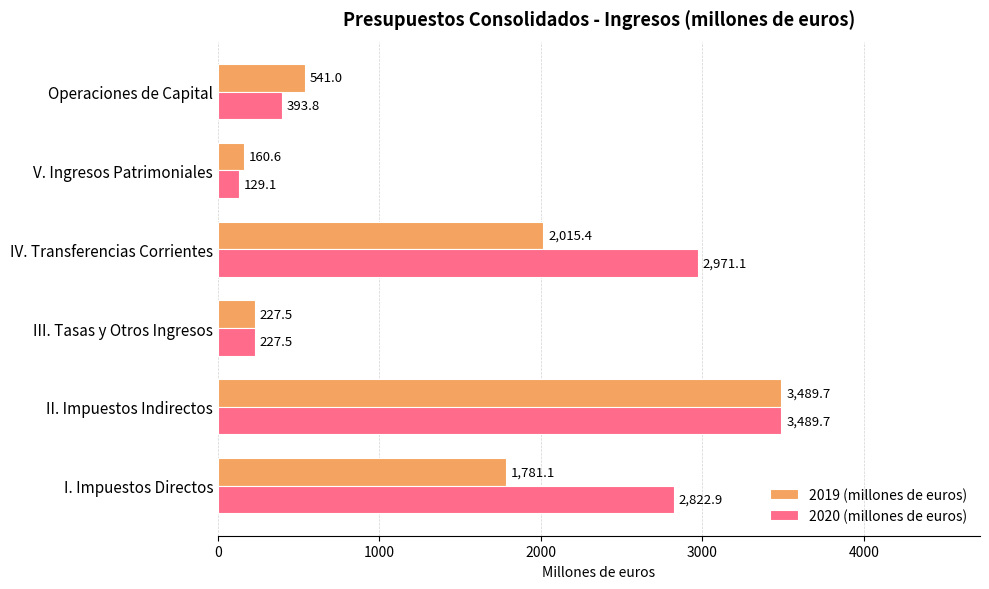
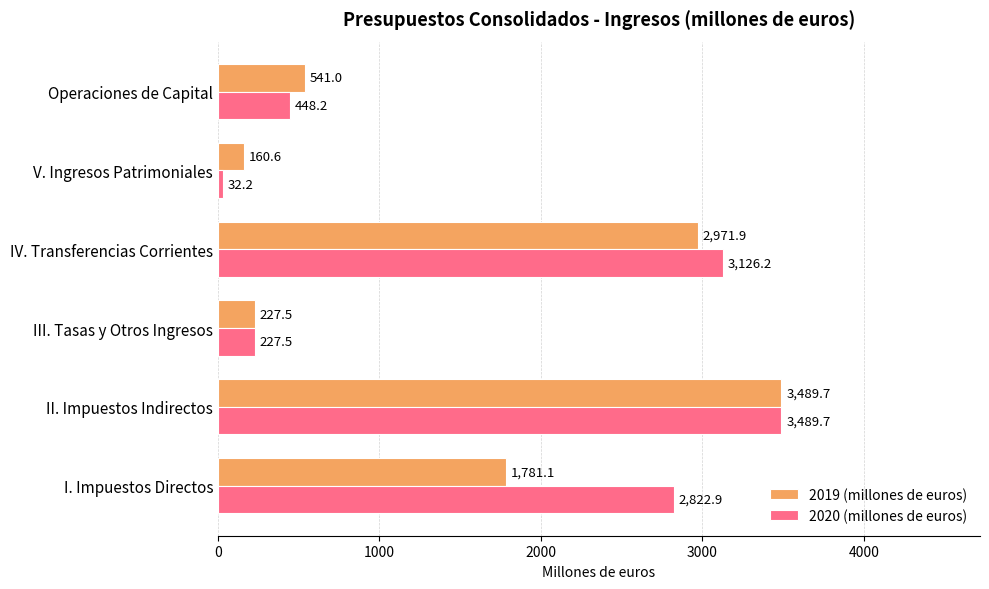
  {
    "2019 (millones de euros)": {
      "Operaciones de Capital": "541.0",
      "V. Ingresos Patrimoniales": "160.6",
-     "IV. Transferencias Corrientes": "2,015.4",
+     "IV. Transferencias Corrientes": "2,971.9",
      "III. Tasas y Otros Ingresos": "227.5",
      "II. Impuestos Indirectos": "3,489.7",
      "I. Impuestos Directos": "1,781.1"
    },
    "2020 (millones de euros)": {
-     "Operaciones de Capital": "393.8",
-     "V. Ingresos Patrimoniales": "129.1",
-     "IV. Transferencias Corrientes": "2,971.1",
+     "Operaciones de Capital": "448.2",
+     "V. Ingresos Patrimoniales": "32.2",
+     "IV. Transferencias Corrientes": "3,126.2",
      "III. Tasas y Otros Ingresos": "227.5",
      "II. Impuestos Indirectos": "3,489.7",
      "I. Impuestos Directos": "2,822.9"
    }
  }
